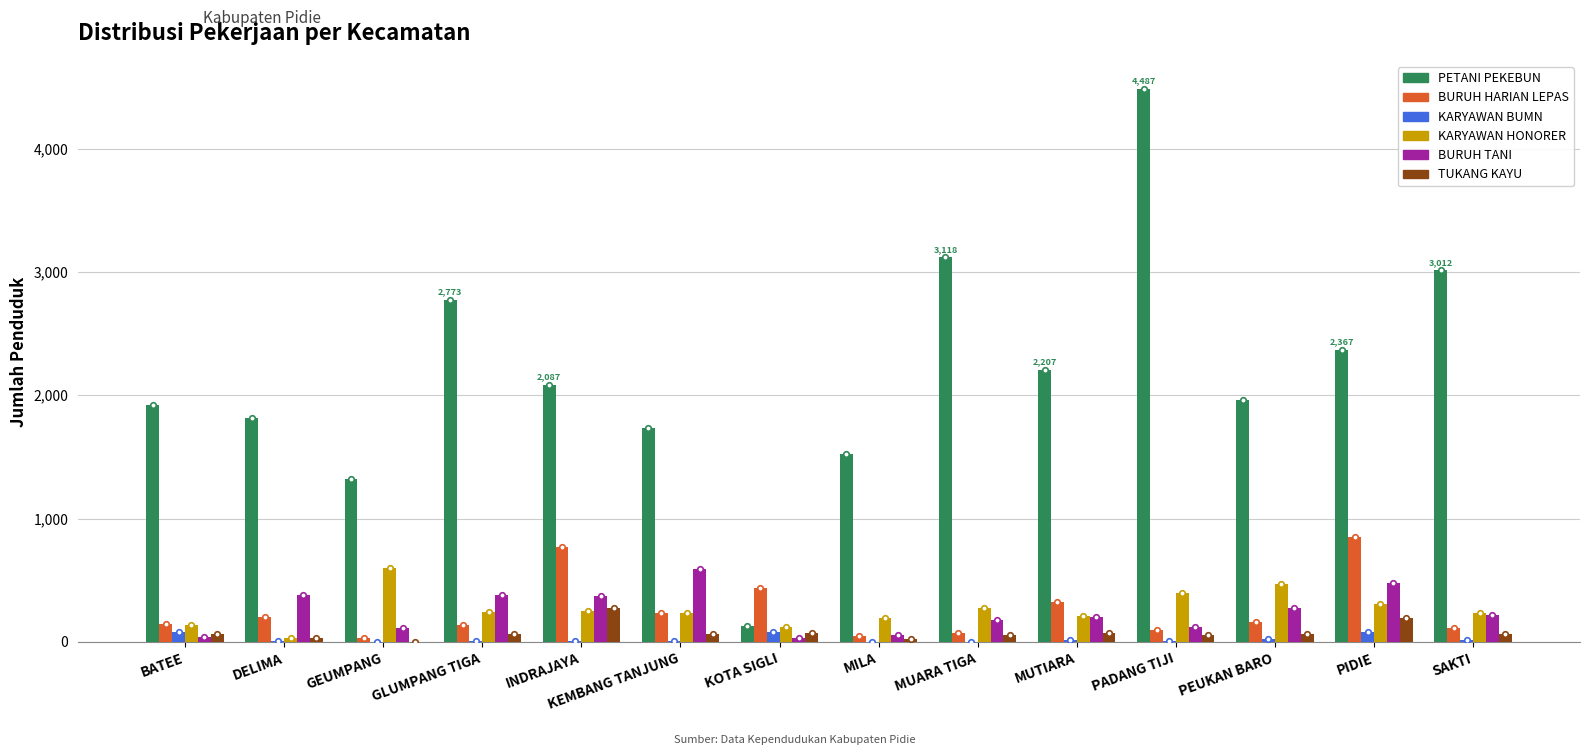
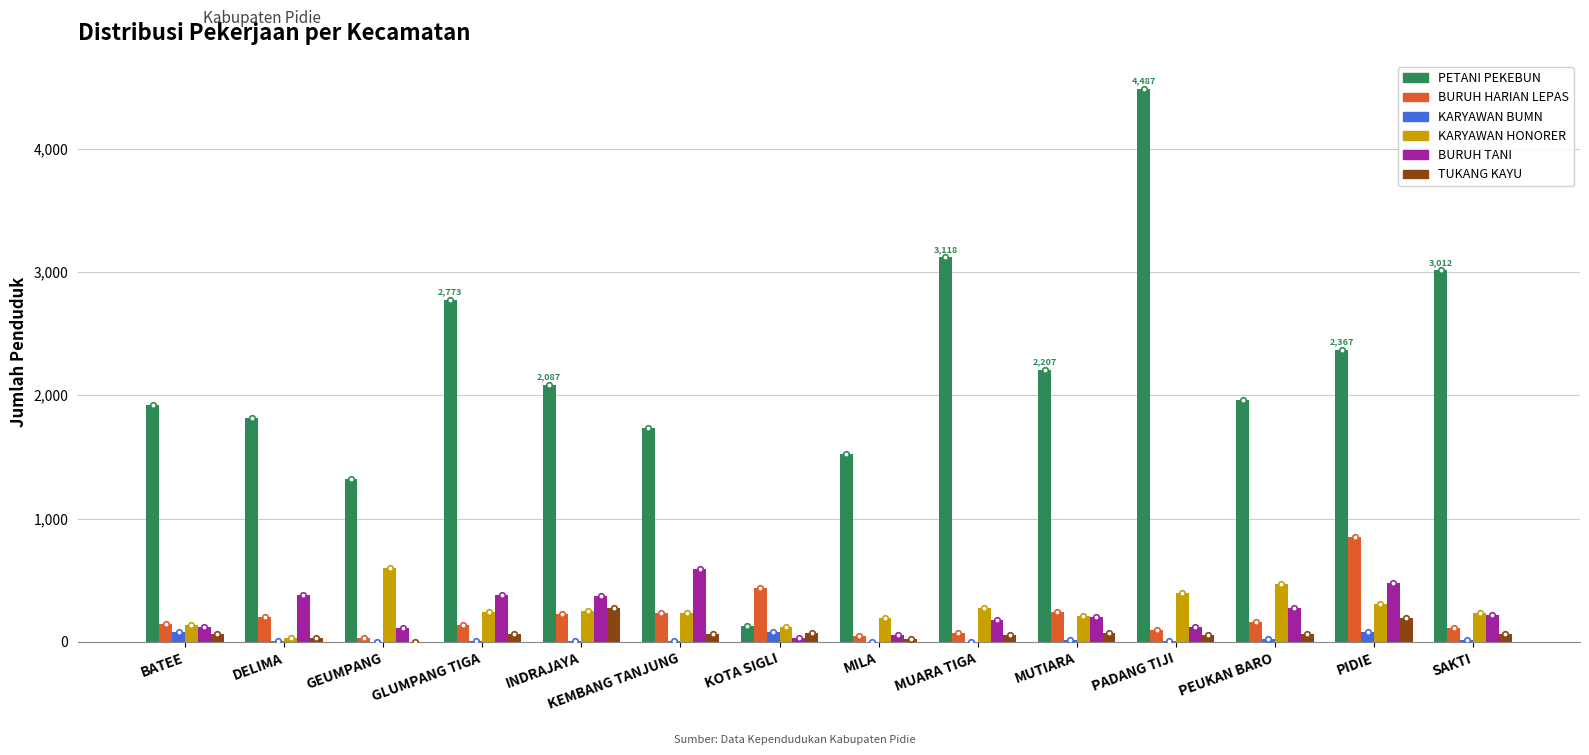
  {
    "PETANI PEKEBUN": {
      "GLUMPANG TIGA": "2,773",
      "INDRAJAYA": "2,087",
      "MUARA TIGA": "3,118",
      "MUTIARA": "2,207",
      "PADANG TIJI": "4,487",
      "PIDIE": "2,367",
      "SAKTI": "3,012"
    },
    "BURUH HARIAN LEPAS": {
      "BATEE": "140",
      "DELIMA": "210",
      "GEUMPANG": "30",
      "GLUMPANG TIGA": "140",
-     "INDRAJAYA": "770",
+     "INDRAJAYA": "220",
      "KEMBANG TANJUNG": "240",
      "KOTA SIGLI": "440",
      "MILA": "50",
      "MUARA TIGA": "80",
-     "MUTIARA": "320",
+     "MUTIARA": "240",
      "PADANG TIJI": "100",
      "PEUKAN BARO": "160",
      "PIDIE": "850",
      "SAKTI": "110"
    },
    "KARYAWAN BUMN": {
      "BATEE": "80",
      "KOTA SIGLI": "80",
      "PEUKAN BARO": "20",
      "PIDIE": "80"
    },
    "KARYAWAN HONORER": {
      "BATEE": "140",
      "DELIMA": "30",
      "GEUMPANG": "600",
      "GLUMPANG TIGA": "240",
      "INDRAJAYA": "250",
      "KEMBANG TANJUNG": "240",
      "KOTA SIGLI": "120",
      "MILA": "190",
      "MUARA TIGA": "280",
      "MUTIARA": "210",
      "PADANG TIJI": "400",
      "PEUKAN BARO": "470",
      "PIDIE": "310",
      "SAKTI": "240"
    },
    "BURUH TANI": {
-     "BATEE": "40",
+     "BATEE": "120",
      "DELIMA": "380",
      "GEUMPANG": "110",
      "GLUMPANG TIGA": "380",
      "INDRAJAYA": "370",
      "KEMBANG TANJUNG": "590",
      "KOTA SIGLI": "30",
      "MILA": "50",
      "MUARA TIGA": "180",
      "MUTIARA": "200",
      "PADANG TIJI": "130",
      "PEUKAN BARO": "270",
      "PIDIE": "480",
      "SAKTI": "220"
    },
    "TUKANG KAYU": {
      "BATEE": "60",
      "DELIMA": "30",
      "GLUMPANG TIGA": "60",
      "INDRAJAYA": "280",
      "KEMBANG TANJUNG": "70",
      "KOTA SIGLI": "70",
      "MILA": "30",
      "MUARA TIGA": "60",
      "MUTIARA": "80",
      "PADANG TIJI": "50",
      "PEUKAN BARO": "70",
      "PIDIE": "190",
      "SAKTI": "70"
    }
  }
